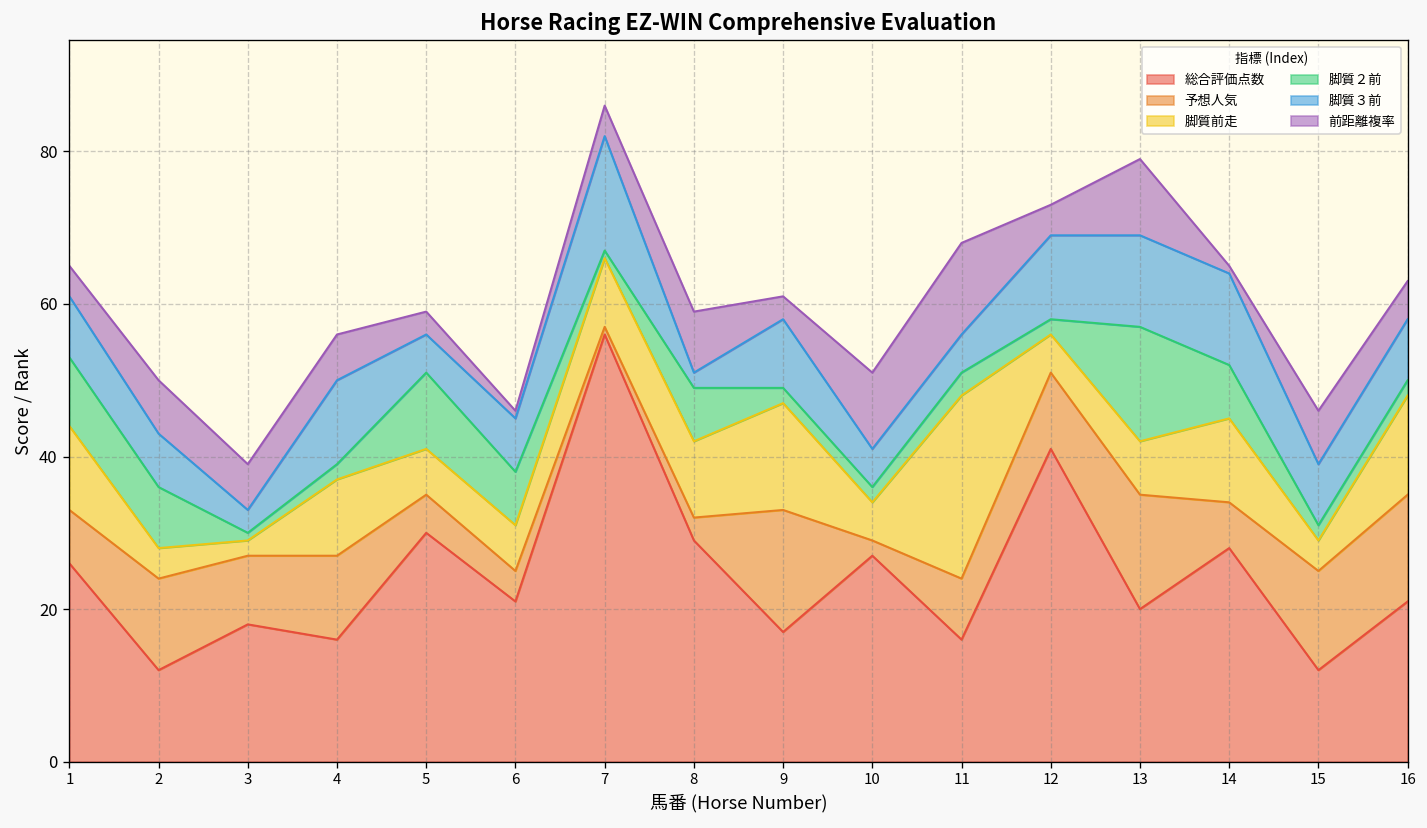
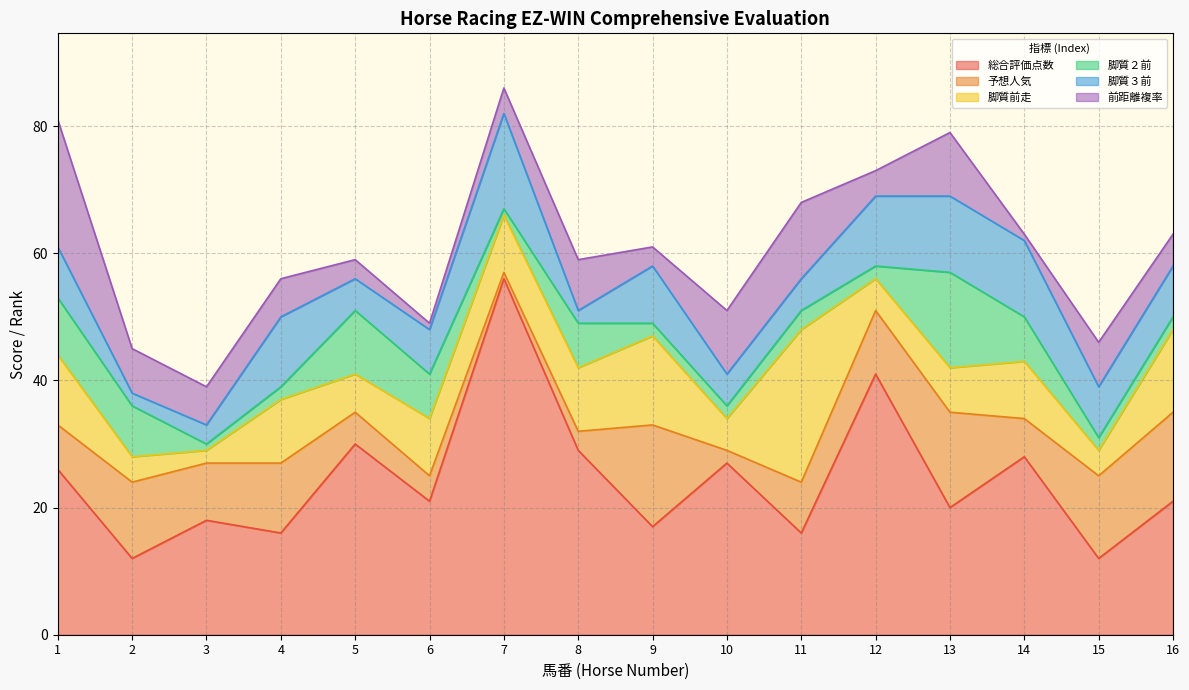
  {
    "脚質前走": {
      "1": 11,
      "2": 4,
      "3": 2,
      "4": 10,
      "5": 6,
-     "6": 6,
+     "6": 9,
      "7": 9,
      "8": 10,
      "9": 14,
      "10": 5,
      "11": 24,
      "12": 5,
      "13": 7,
-     "14": 11,
+     "14": 9,
      "15": 4,
      "16": 13
    },
    "脚質２前": {
      "1": 9,
      "2": 8,
      "3": 1,
      "4": 2,
      "5": 10,
      "6": 7,
      "7": 1,
      "8": 7,
      "9": 2,
      "10": 2,
      "11": 3,
      "12": 2,
      "13": 15,
      "14": 7,
      "15": 2,
      "16": 2
    },
    "脚質３前": {
      "1": 8,
-     "2": 7,
+     "2": 2,
      "3": 3,
      "4": 11,
      "5": 5,
      "6": 7,
      "7": 15,
      "8": 2,
      "9": 9,
      "10": 5,
      "11": 5,
      "12": 11,
      "13": 12,
      "14": 12,
      "15": 8,
      "16": 8
    },
    "前距離複率": {
-     "1": 4,
+     "1": 20,
      "2": 7,
      "3": 6,
      "4": 6,
      "5": 3,
      "6": 1,
      "7": 4,
      "8": 8,
      "9": 3,
      "10": 10,
      "11": 12,
      "12": 4,
      "13": 10,
      "14": 1,
      "15": 7,
      "16": 5
    }
  }
